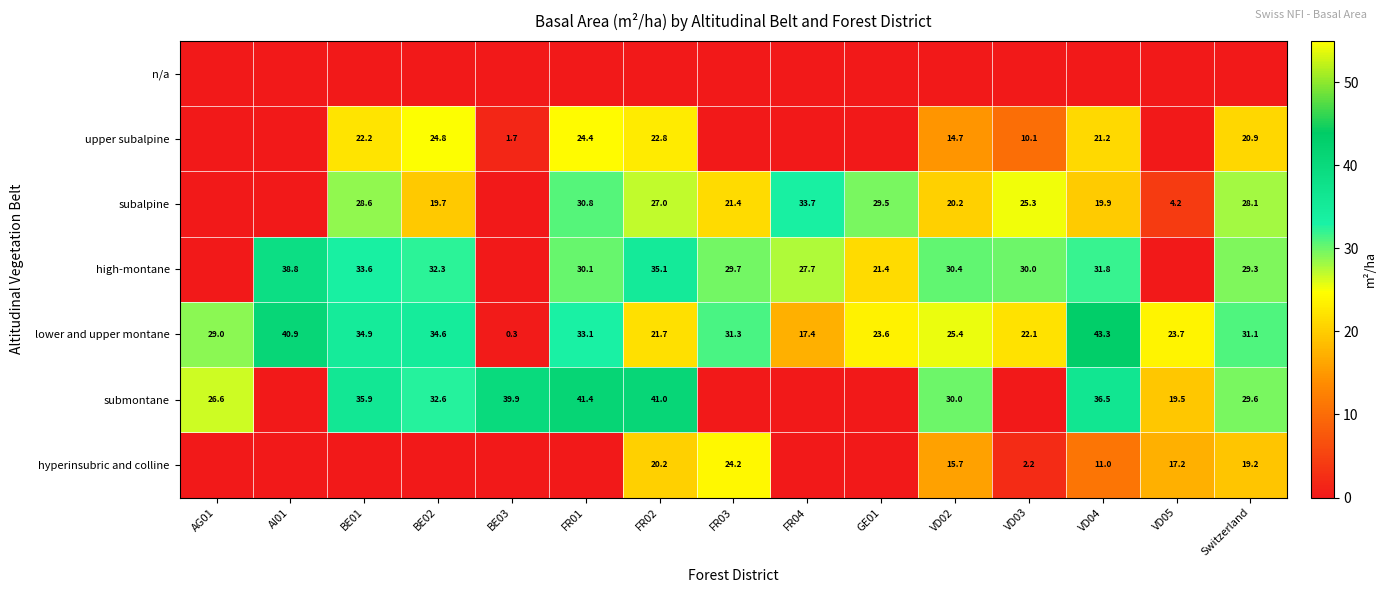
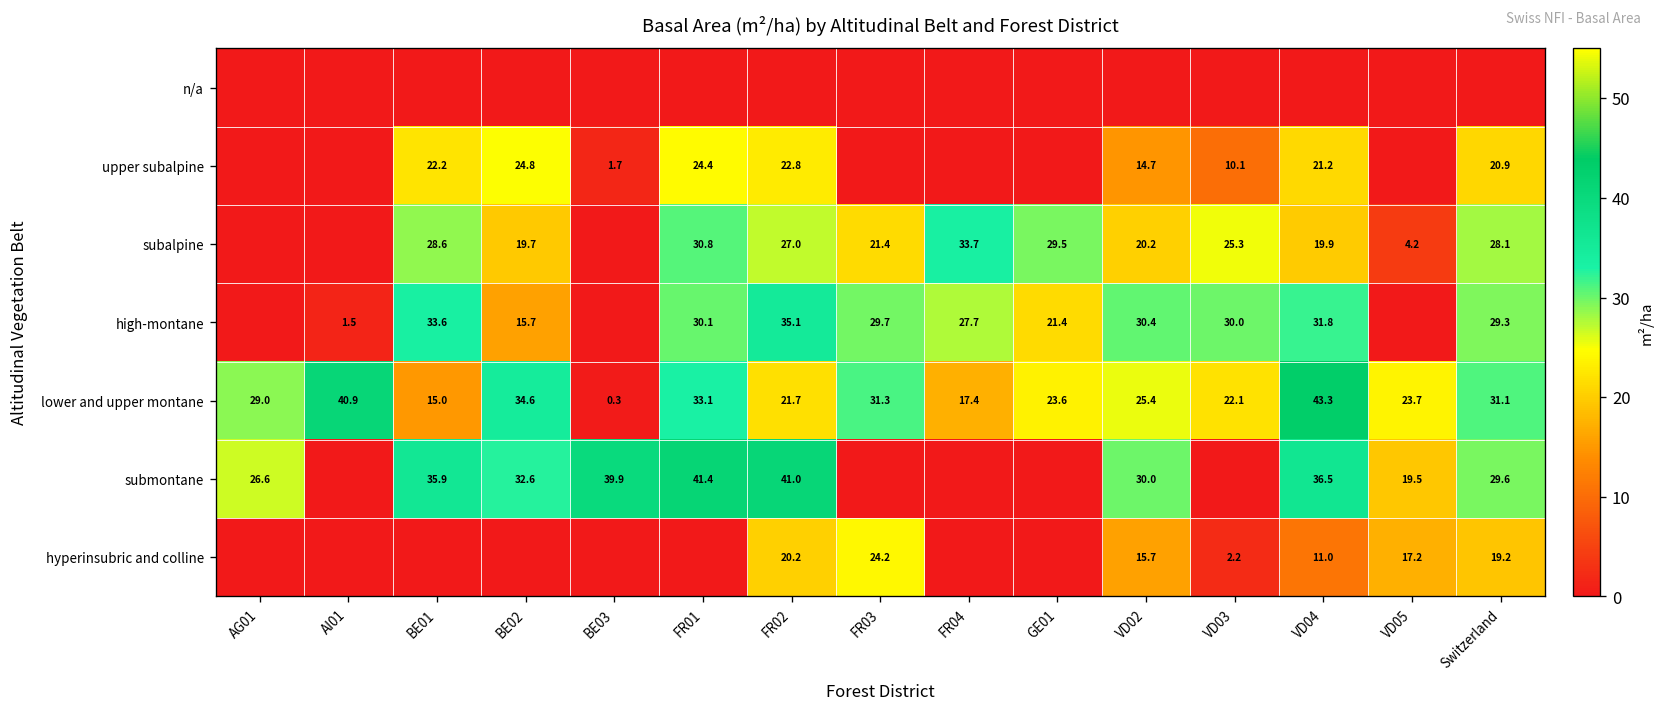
  {
    "upper subalpine": {
      "BE01": 22.2,
      "BE02": 24.8,
      "BE03": 1.7,
      "FR01": 24.4,
      "FR02": 22.8,
      "VD02": 14.7,
      "VD03": 10.1,
      "VD04": 21.2,
      "Switzerland": 20.9
    },
    "subalpine": {
      "BE01": 28.6,
      "BE02": 19.7,
      "FR01": 30.8,
      "FR02": 27.0,
      "FR03": 21.4,
      "FR04": 33.7,
      "GE01": 29.5,
      "VD02": 20.2,
      "VD03": 25.3,
      "VD04": 19.9,
      "VD05": 4.2,
      "Switzerland": 28.1
    },
    "high-montane": {
-     "AI01": 38.8,
+     "AI01": 1.5,
      "BE01": 33.6,
-     "BE02": 32.3,
+     "BE02": 15.7,
      "FR01": 30.1,
      "FR02": 35.1,
      "FR03": 29.7,
      "FR04": 27.7,
      "GE01": 21.4,
      "VD02": 30.4,
      "VD03": 30.0,
      "VD04": 31.8,
      "Switzerland": 29.3
    },
    "lower and upper montane": {
      "AG01": 29.0,
      "AI01": 40.9,
-     "BE01": 34.9,
+     "BE01": 15.0,
      "BE02": 34.6,
      "BE03": 0.3,
      "FR01": 33.1,
      "FR02": 21.7,
      "FR03": 31.3,
      "FR04": 17.4,
      "GE01": 23.6,
      "VD02": 25.4,
      "VD03": 22.1,
      "VD04": 43.3,
      "VD05": 23.7,
      "Switzerland": 31.1
    },
    "submontane": {
      "AG01": 26.6,
      "BE01": 35.9,
      "BE02": 32.6,
      "BE03": 39.9,
      "FR01": 41.4,
      "FR02": 41.0,
      "VD02": 30.0,
      "VD04": 36.5,
      "VD05": 19.5,
      "Switzerland": 29.6
    },
    "hyperinsubric and colline": {
      "FR02": 20.2,
      "FR03": 24.2,
      "VD02": 15.7,
      "VD03": 2.2,
      "VD04": 11.0,
      "VD05": 17.2,
      "Switzerland": 19.2
    }
  }
